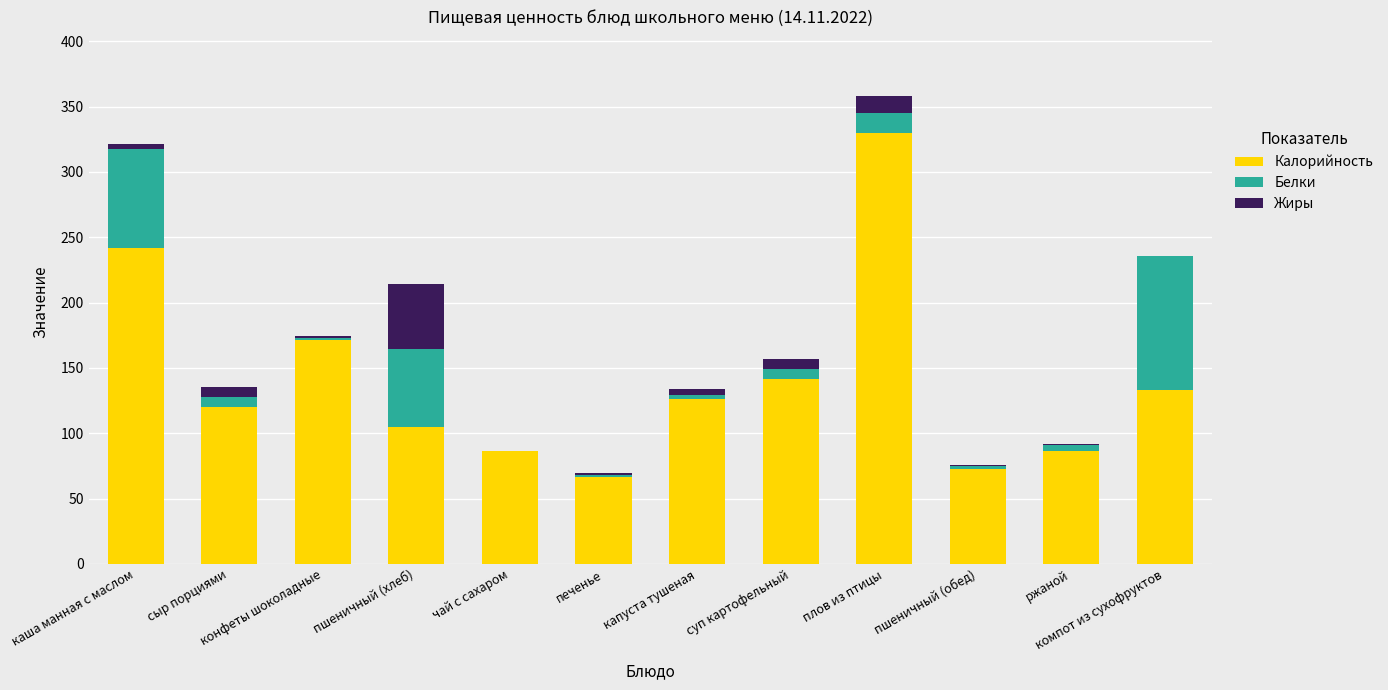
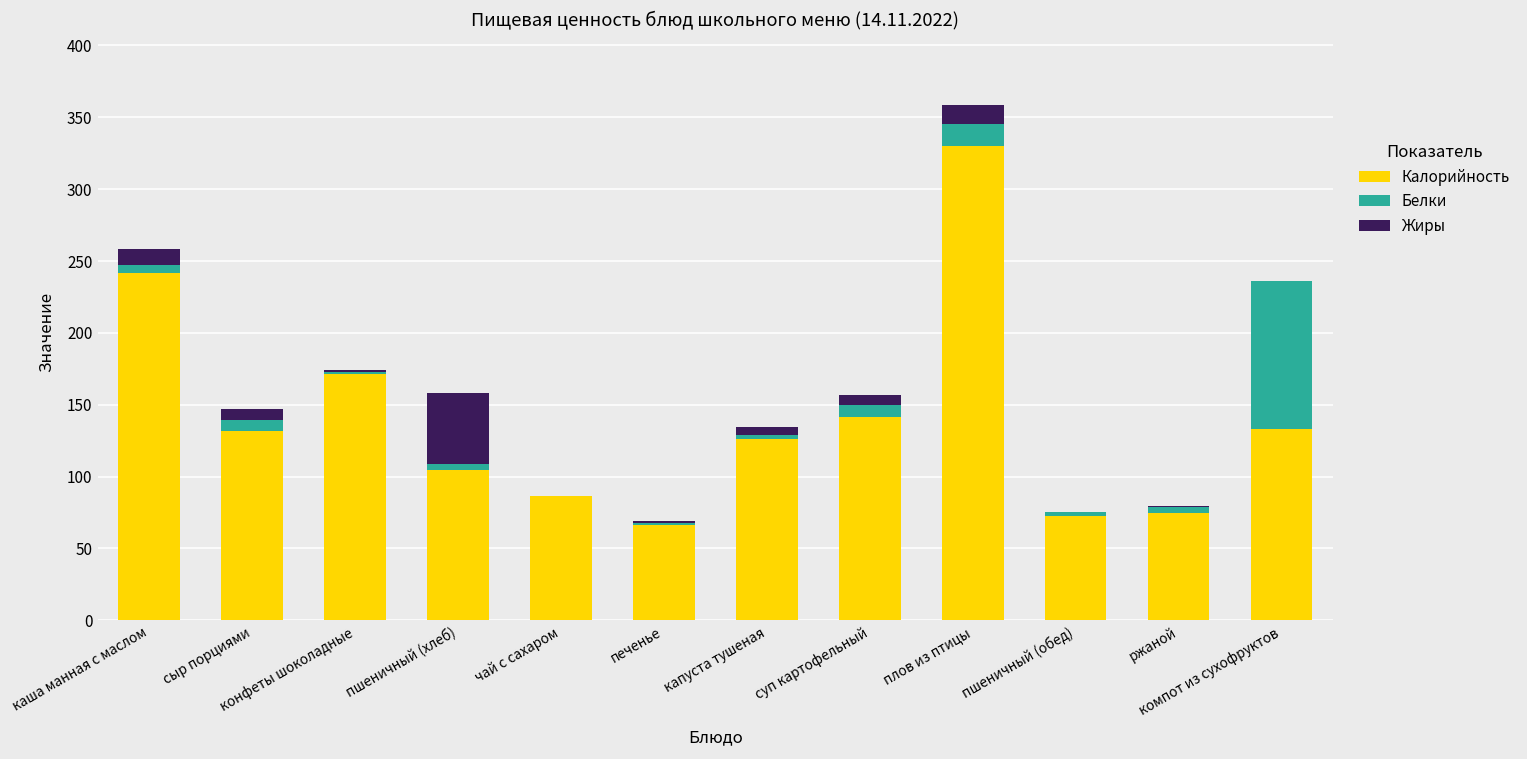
  {
    "Калорийность": {
      "каша манная с маслом": 242,
-     "сыр порциями": 120,
+     "сыр порциями": 132,
      "конфеты шоколадные": 172,
      "пшеничный (хлеб)": 105,
      "чай с сахаром": 87,
      "печенье": 67,
      "капуста тушеная": 126,
      "суп картофельный": 142,
      "плов из птицы": 330,
      "пшеничный (обед)": 73,
-     "ржаной": 87,
+     "ржаной": 75,
      "компот из сухофруктов": 133
    },
    "Белки": {
-     "каша манная с маслом": 76,
+     "каша манная с маслом": 6,
      "сыр порциями": 8,
-     "пшеничный (хлеб)": 60,
+     "пшеничный (хлеб)": 4,
      "капуста тушеная": 3,
      "суп картофельный": 8,
      "плов из птицы": 15,
      "пшеничный (обед)": 2,
      "ржаной": 4,
      "компот из сухофруктов": 103
    },
    "Жиры": {
-     "каша манная с маслом": 3,
+     "каша манная с маслом": 11,
      "сыр порциями": 8,
      "пшеничный (хлеб)": 50,
      "чай с сахаром": 0,
      "капуста тушеная": 5,
      "суп картофельный": 7,
      "плов из птицы": 13,
      "компот из сухофруктов": 0
    }
  }
